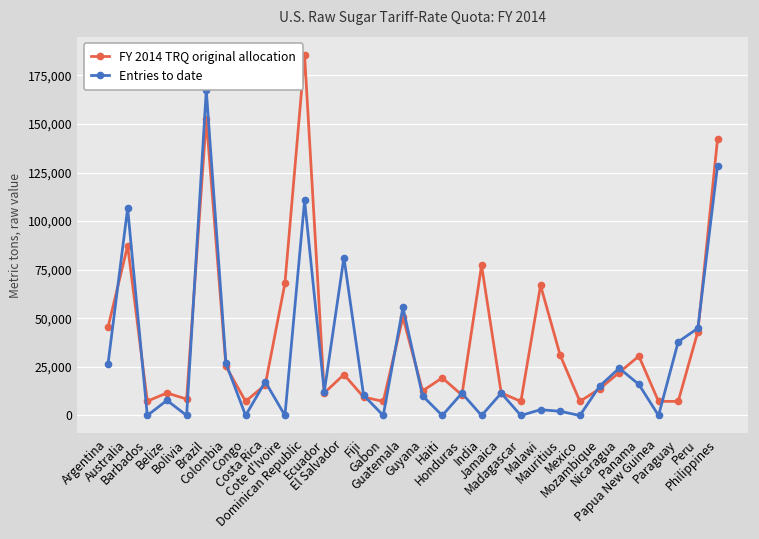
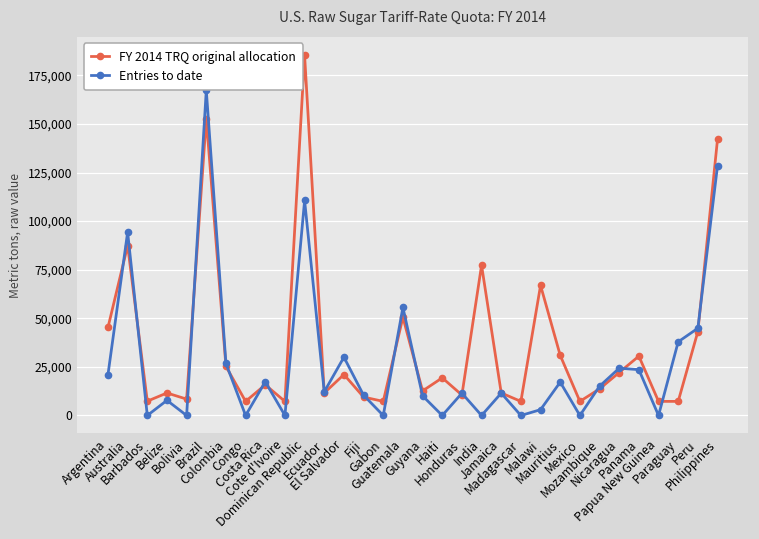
  {
    "FY 2014 TRQ original allocation": {
      "Argentina": "45,000",
      "Australia": "87,000",
      "Barbados": "7,000",
      "Belize": "12,000",
      "Bolivia": "8,000",
      "Brazil": "153,000",
      "Colombia": "25,000",
      "Congo": "7,000",
      "Costa Rica": "16,000",
-     "Cote d'Ivoire": "68,000",
+     "Cote d'Ivoire": "7,000",
      "Dominican Republic": "185,000",
      "El Salvador": "21,000",
      "Gabon": "7,000",
      "Guatemala": "51,000",
      "Guyana": "13,000",
      "Haiti": "19,000",
      "India": "77,000",
      "Madagascar": "7,000",
      "Malawi": "67,000",
      "Mauritius": "31,000",
      "Mexico": "7,000",
      "Nicaragua": "22,000",
      "Panama": "31,000",
      "Papua New Guinea": "7,000",
      "Paraguay": "7,000",
      "Peru": "43,000",
      "Philippines": "142,000"
    },
    "Entries to date": {
-     "Argentina": "26,000",
-     "Australia": "107,000",
+     "Argentina": "21,000",
+     "Australia": "94,000",
      "Barbados": "0",
      "Belize": "8,000",
      "Bolivia": "0",
      "Brazil": "167,000",
      "Colombia": "27,000",
      "Congo": "0",
      "Costa Rica": "17,000",
      "Cote d'Ivoire": "0",
      "Dominican Republic": "111,000",
-     "El Salvador": "81,000",
+     "El Salvador": "30,000",
      "Gabon": "0",
      "Guatemala": "56,000",
      "Guyana": "10,000",
      "Haiti": "0",
      "India": "0",
      "Madagascar": "0",
      "Malawi": "3,000",
-     "Mauritius": "2,000",
+     "Mauritius": "17,000",
      "Mexico": "0",
      "Nicaragua": "24,000",
-     "Panama": "16,000",
+     "Panama": "24,000",
      "Papua New Guinea": "0",
      "Paraguay": "38,000",
      "Peru": "45,000",
      "Philippines": "129,000"
    }
  }
